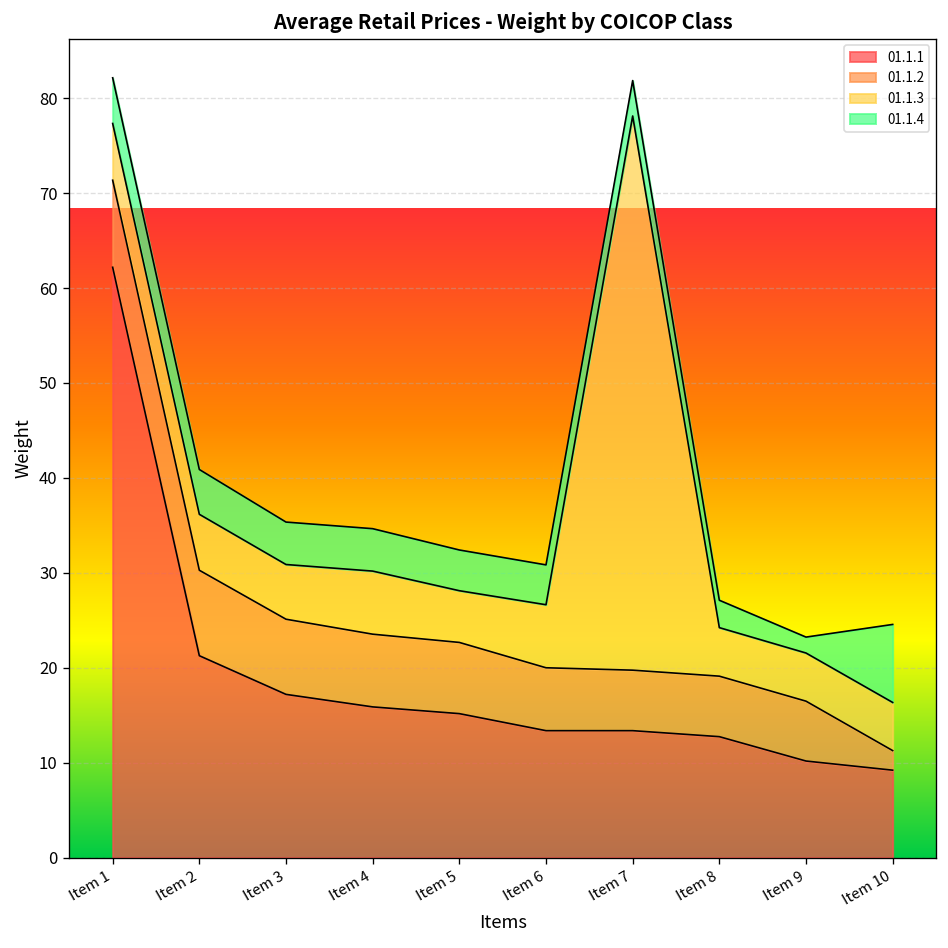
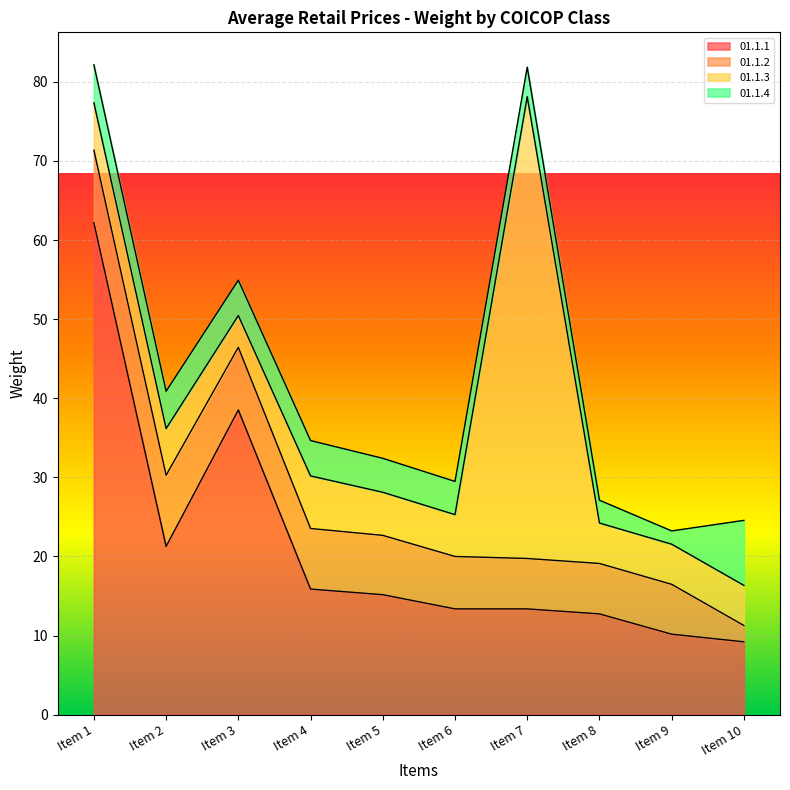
  {
    "01.1.1": {
      "Item 1": 62,
      "Item 2": 21,
-     "Item 3": 17,
+     "Item 3": 39,
      "Item 4": 16,
      "Item 5": 15,
      "Item 6": 13,
      "Item 7": 13,
      "Item 8": 13,
      "Item 9": 10,
      "Item 10": 9
    },
    "01.1.2": {
      "Item 1": 9,
      "Item 2": 9,
      "Item 3": 8,
      "Item 4": 8,
      "Item 5": 7,
      "Item 6": 7,
      "Item 7": 6,
      "Item 8": 6,
      "Item 9": 6,
      "Item 10": 2
    },
    "01.1.3": {
      "Item 1": 6,
      "Item 2": 6,
-     "Item 3": 6,
+     "Item 3": 4,
      "Item 4": 7,
      "Item 5": 5,
-     "Item 6": 7,
+     "Item 6": 5,
      "Item 7": 58,
      "Item 8": 5,
      "Item 9": 5,
      "Item 10": 5
    },
    "01.1.4": {
      "Item 1": 5,
      "Item 2": 5,
      "Item 3": 4,
      "Item 4": 4,
      "Item 5": 4,
      "Item 6": 4,
      "Item 7": 4,
      "Item 8": 3,
      "Item 9": 2,
      "Item 10": 8
    }
  }
